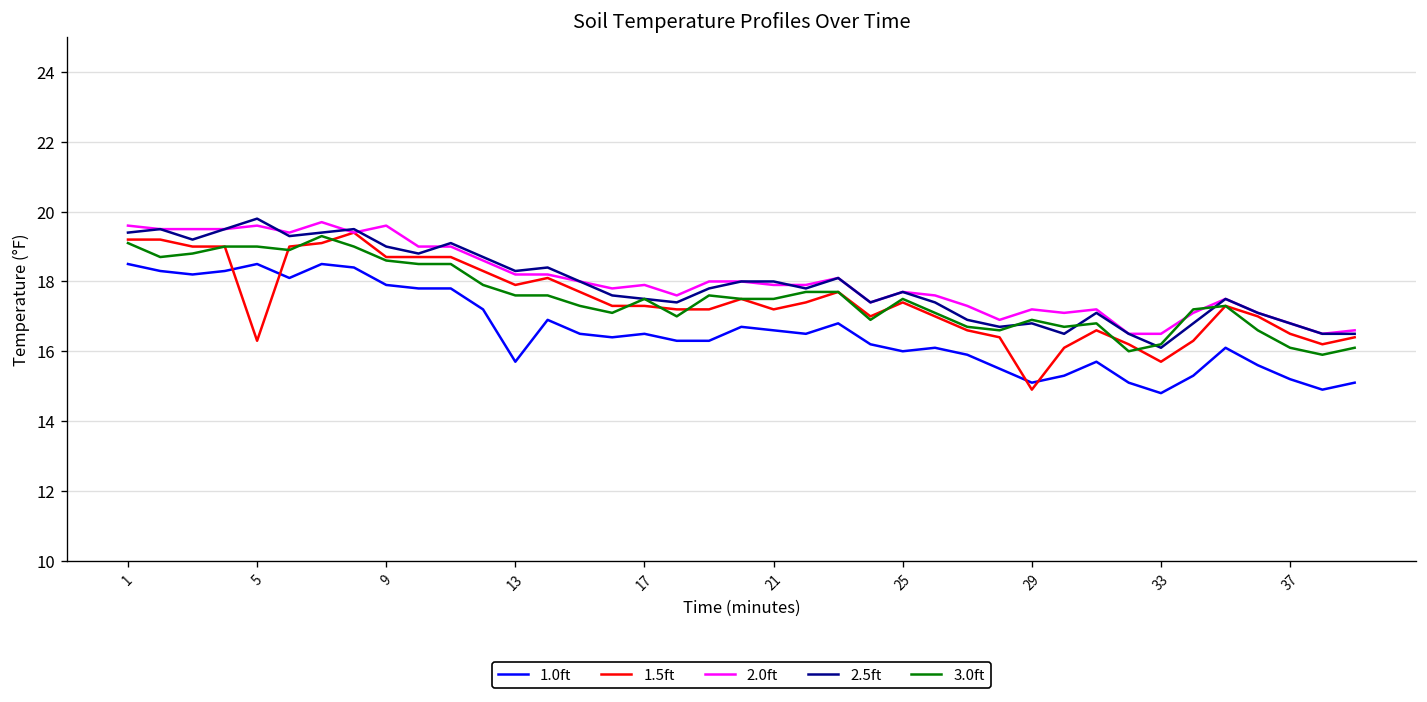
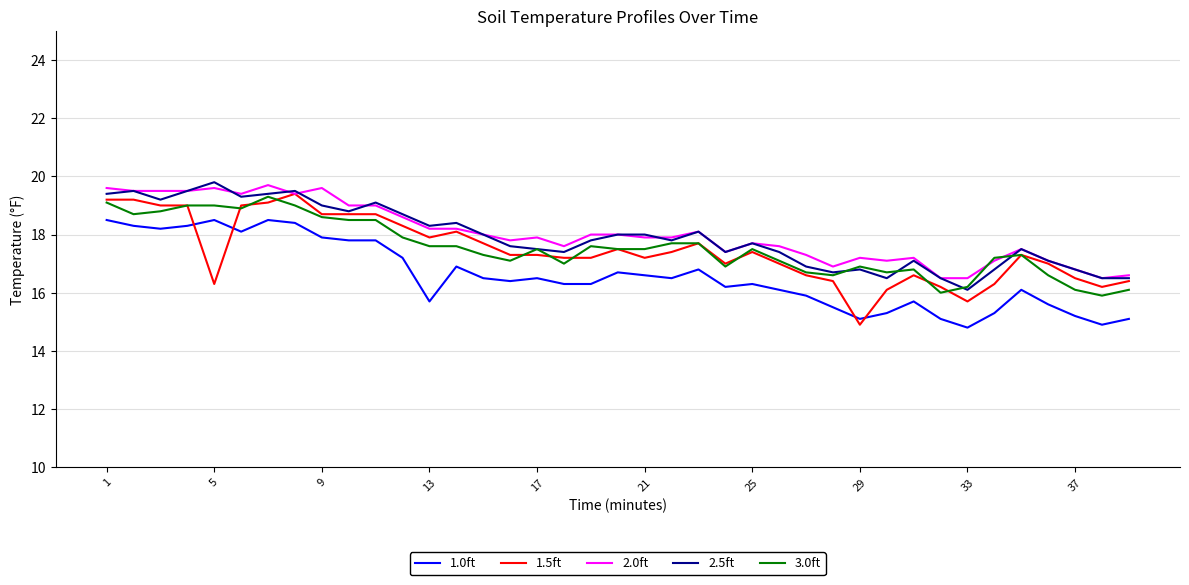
  {
    "1.0ft": {
      "1": 18.5,
      "5": 18.5,
      "9": 17.9,
      "13": 15.7,
      "17": 16.5,
      "21": 16.6,
-     "25": 16.0,
+     "25": 16.3,
      "29": 15.1,
      "33": 14.8,
      "37": 15.2
    },
    "1.5ft": {
      "1": 19.2,
      "5": 16.3,
      "9": 18.7,
      "13": 17.9,
      "17": 17.3,
      "21": 17.2,
      "25": 17.4,
      "29": 14.9,
      "33": 15.7,
      "37": 16.5
    },
    "2.0ft": {
      "1": 19.6,
      "5": 19.6,
      "9": 19.6,
      "13": 18.2,
      "17": 17.9,
      "21": 17.9,
      "29": 17.2,
      "33": 16.5
    },
    "2.5ft": {
      "1": 19.4,
      "5": 19.8,
      "9": 19.0,
      "13": 18.3,
      "21": 18.0,
      "29": 16.8,
      "33": 16.1
    },
    "3.0ft": {
      "1": 19.1,
      "5": 19.0,
      "9": 18.6,
      "13": 17.6,
      "21": 17.5,
      "25": 17.5,
      "29": 16.9,
      "33": 16.2,
      "37": 16.1
    }
  }
